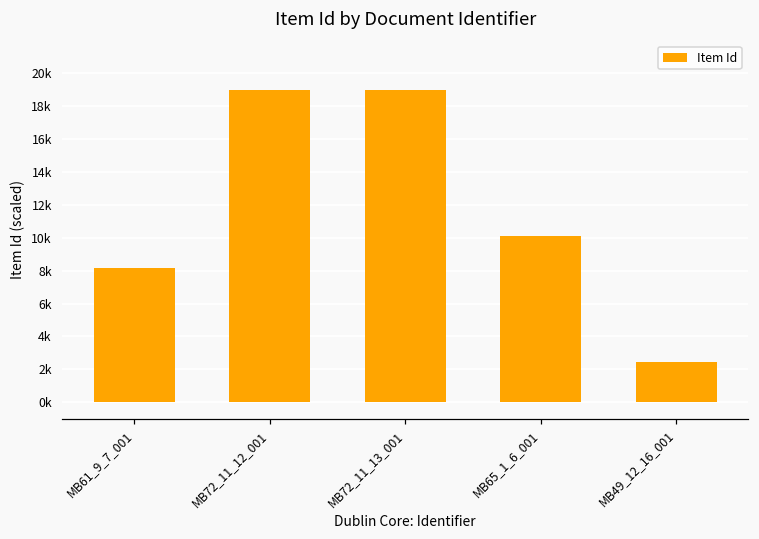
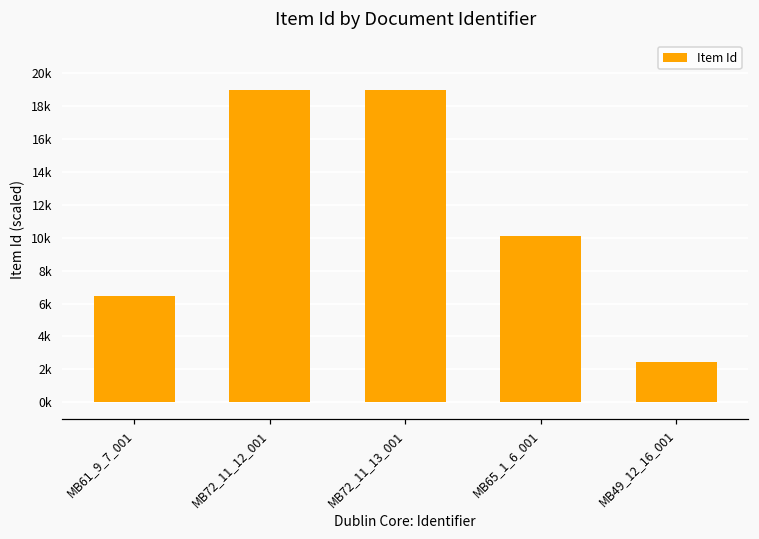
  {
-   "MB61_9_7_001": 8200,
+   "MB61_9_7_001": 6400,
    "MB72_11_12_001": 19000,
    "MB72_11_13_001": 19000,
    "MB65_1_6_001": 10100,
    "MB49_12_16_001": 2400
  }
